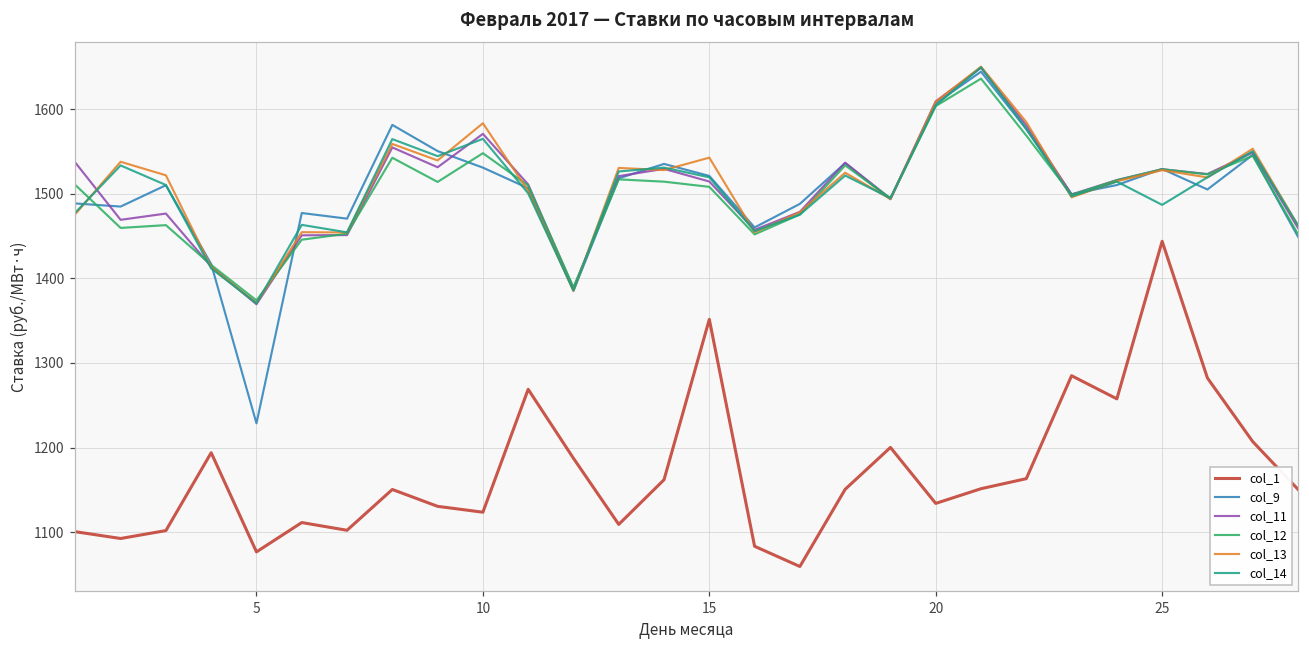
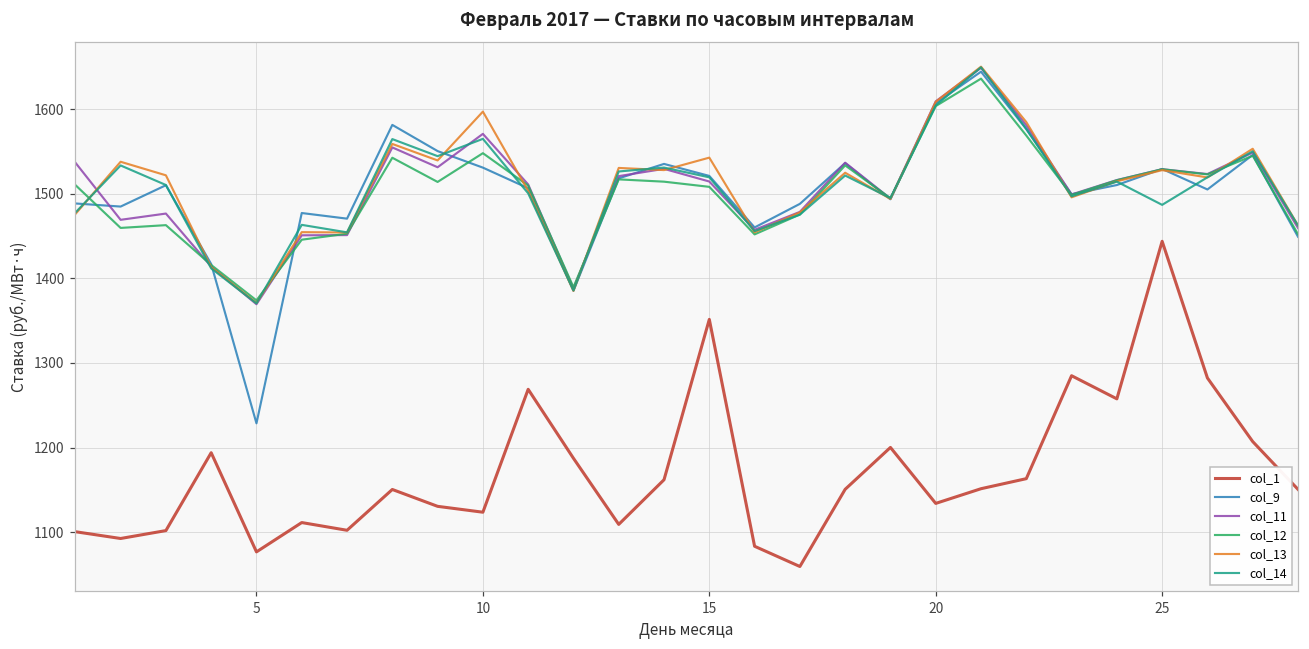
  {
    "col_1": {
      "5": 1080,
      "10": 1120,
      "15": 1350,
      "20": 1130,
      "25": 1440
    },
    "col_9": {
      "5": 1230,
      "10": 1530
    },
    "col_11": {
      "10": 1570,
      "15": 1510
    },
    "col_13": {
-     "10": 1580,
+     "10": 1600,
      "15": 1540
    }
  }
